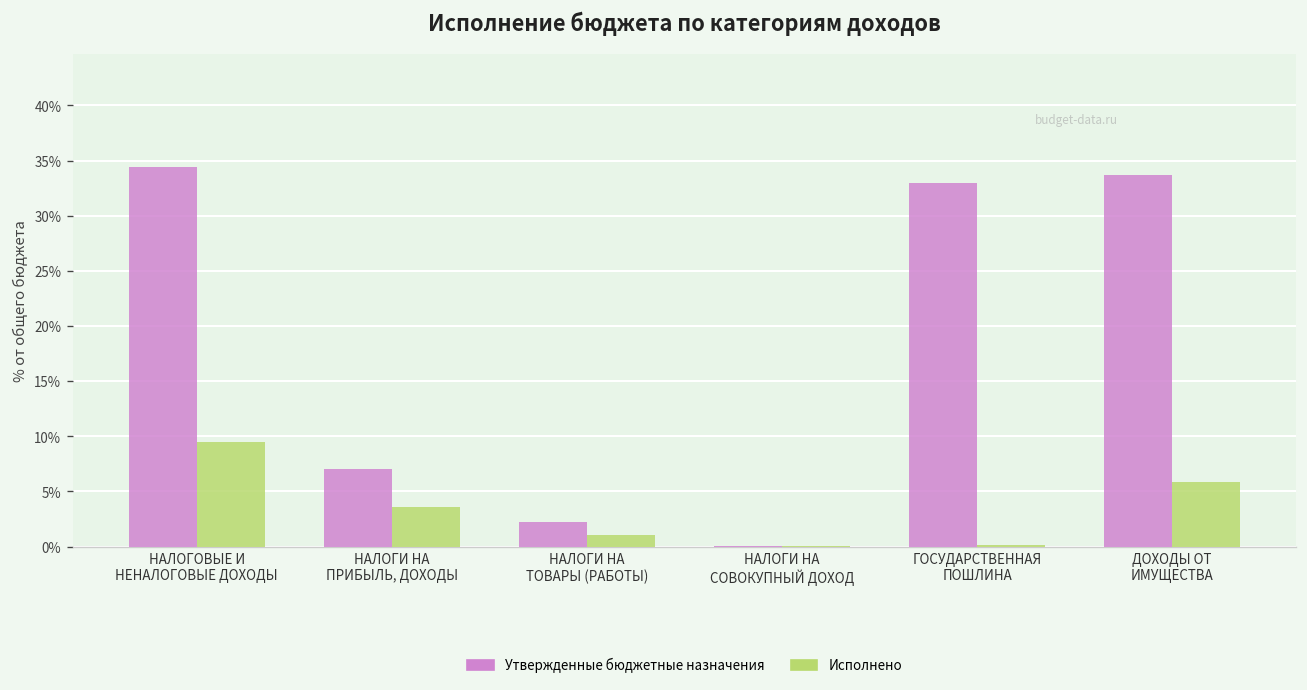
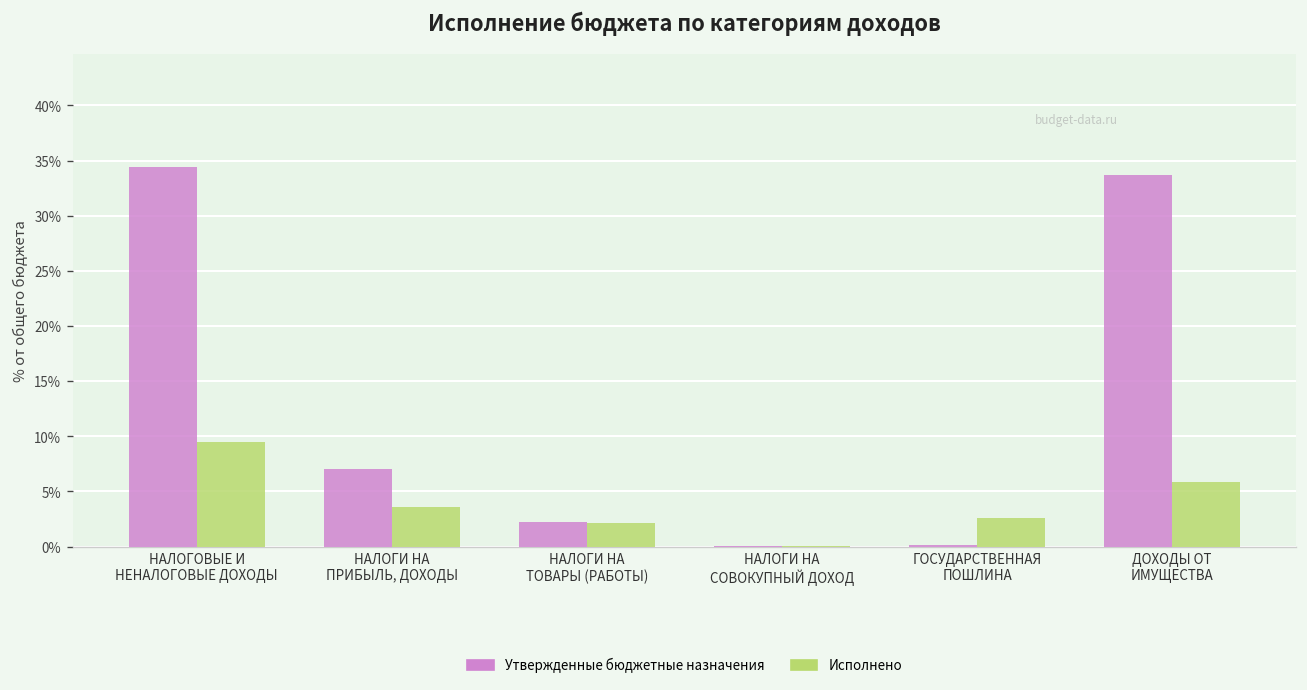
  {
    "Утвержденные бюджетные назначения": {
      "НАЛОГОВЫЕ И НЕНАЛОГОВЫЕ ДОХОДЫ": "34%",
      "НАЛОГИ НА ПРИБЫЛЬ, ДОХОДЫ": "7%",
      "НАЛОГИ НА ТОВАРЫ (РАБОТЫ)": "2%",
-     "ГОСУДАРСТВЕННАЯ ПОШЛИНА": "33%",
+     "ГОСУДАРСТВЕННАЯ ПОШЛИНА": "0%",
      "ДОХОДЫ ОТ ИМУЩЕСТВА": "34%"
    },
    "Исполнено": {
      "НАЛОГОВЫЕ И НЕНАЛОГОВЫЕ ДОХОДЫ": "9%",
      "НАЛОГИ НА ПРИБЫЛЬ, ДОХОДЫ": "4%",
-     "НАЛОГИ НА ТОВАРЫ (РАБОТЫ)": "1%",
-     "ГОСУДАРСТВЕННАЯ ПОШЛИНА": "0%",
+     "НАЛОГИ НА ТОВАРЫ (РАБОТЫ)": "2%",
+     "ГОСУДАРСТВЕННАЯ ПОШЛИНА": "3%",
      "ДОХОДЫ ОТ ИМУЩЕСТВА": "6%"
    }
  }
